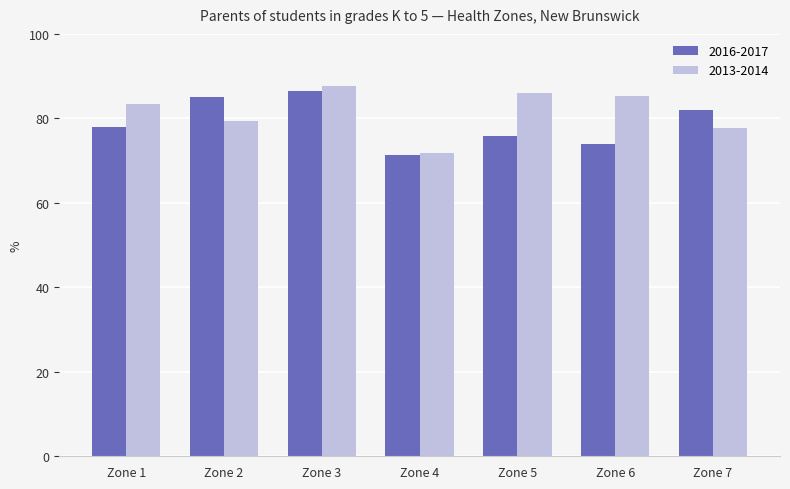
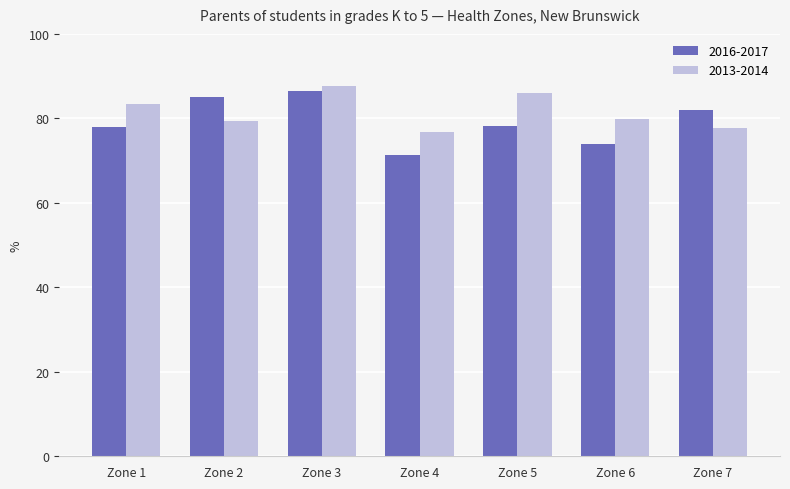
  {
    "2016-2017": {
      "Zone 1": 78,
      "Zone 2": 85,
      "Zone 3": 86,
      "Zone 4": 71,
-     "Zone 5": 76,
+     "Zone 5": 78,
      "Zone 6": 74,
      "Zone 7": 82
    },
    "2013-2014": {
      "Zone 1": 83,
      "Zone 2": 79,
      "Zone 3": 88,
-     "Zone 4": 72,
+     "Zone 4": 77,
      "Zone 5": 86,
-     "Zone 6": 85,
+     "Zone 6": 80,
      "Zone 7": 78
    }
  }
